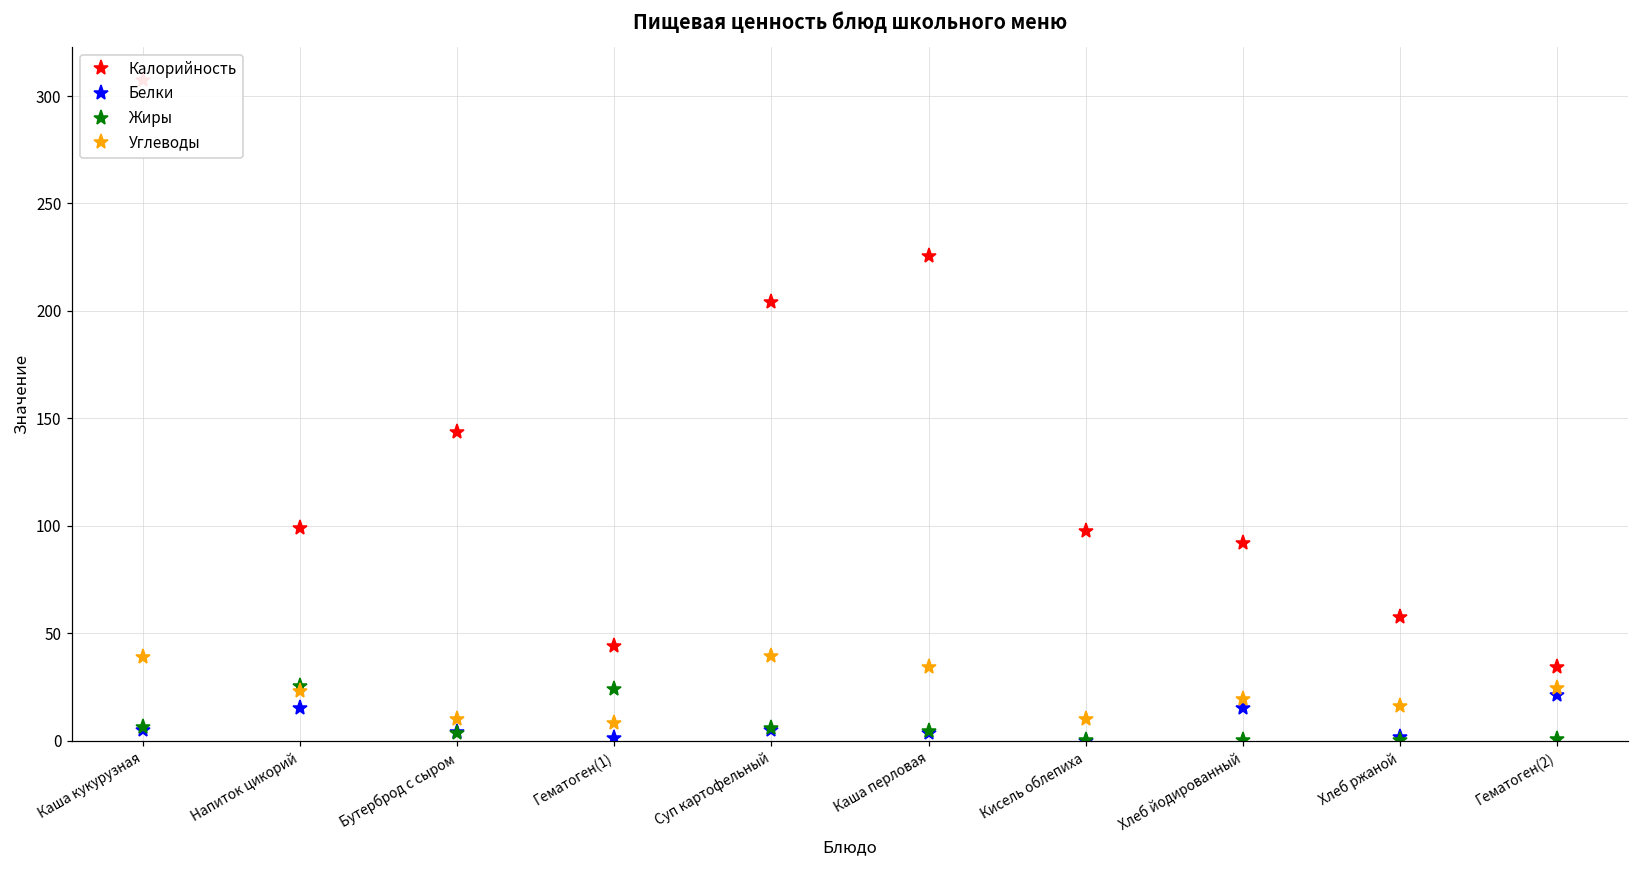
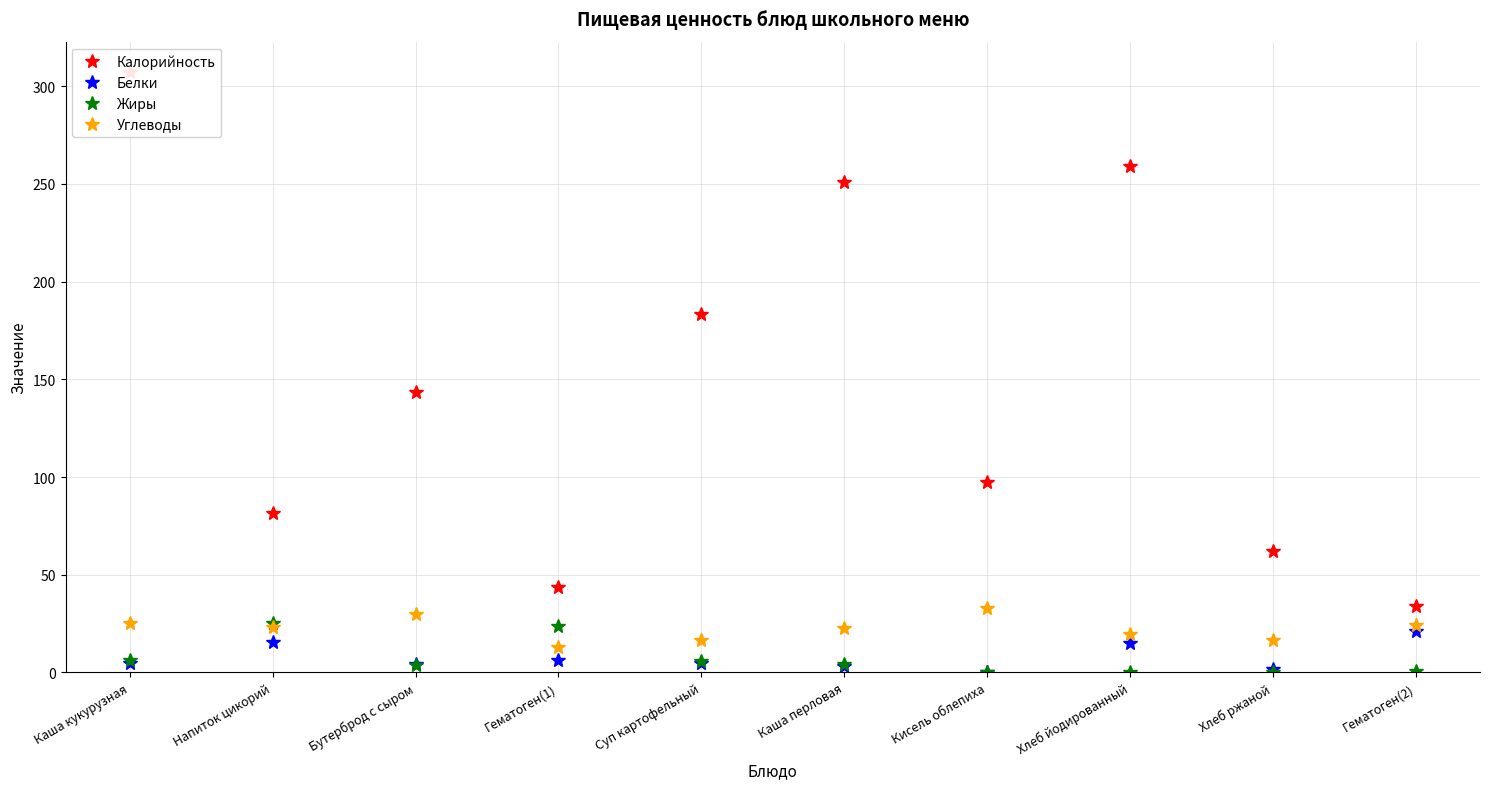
  {
    "Калорийность": {
-     "Напиток цикорий": 99,
+     "Напиток цикорий": 82,
      "Бутерброд с сыром": 144,
      "Гематоген(1)": 44,
-     "Суп картофельный": 204,
-     "Каша перловая": 225,
+     "Суп картофельный": 183,
+     "Каша перловая": 251,
      "Кисель облепиха": 98,
-     "Хлеб йодированный": 92,
-     "Хлеб ржаной": 58,
+     "Хлеб йодированный": 259,
+     "Хлеб ржаной": 62,
      "Гематоген(2)": 34
    },
    "Белки": {
      "Каша кукурузная": 5,
      "Напиток цикорий": 15,
-     "Гематоген(1)": 1,
+     "Гематоген(1)": 6,
      "Хлеб йодированный": 15,
      "Хлеб ржаной": 2,
      "Гематоген(2)": 21
    },
    "Жиры": {
      "Каша кукурузная": 7,
      "Напиток цикорий": 25,
      "Гематоген(1)": 24,
      "Хлеб йодированный": 0,
      "Хлеб ржаной": 0,
      "Гематоген(2)": 1
    },
    "Углеводы": {
-     "Каша кукурузная": 39,
+     "Каша кукурузная": 25,
      "Напиток цикорий": 23,
-     "Бутерброд с сыром": 10,
-     "Гематоген(1)": 8,
-     "Суп картофельный": 39,
-     "Каша перловая": 34,
-     "Кисель облепиха": 10,
+     "Бутерброд с сыром": 30,
+     "Гематоген(1)": 13,
+     "Суп картофельный": 17,
+     "Каша перловая": 23,
+     "Кисель облепиха": 33,
      "Хлеб йодированный": 19,
      "Хлеб ржаной": 16,
      "Гематоген(2)": 24
    }
  }
